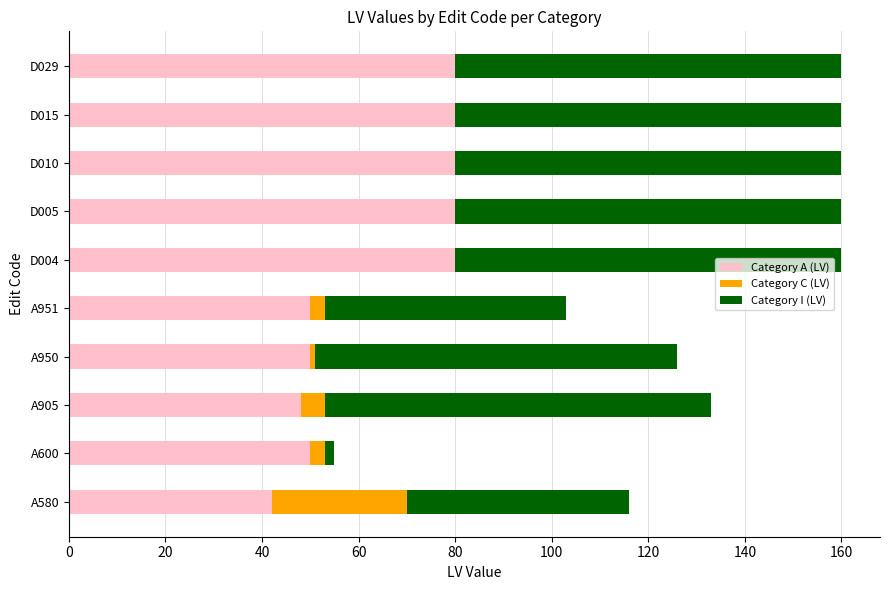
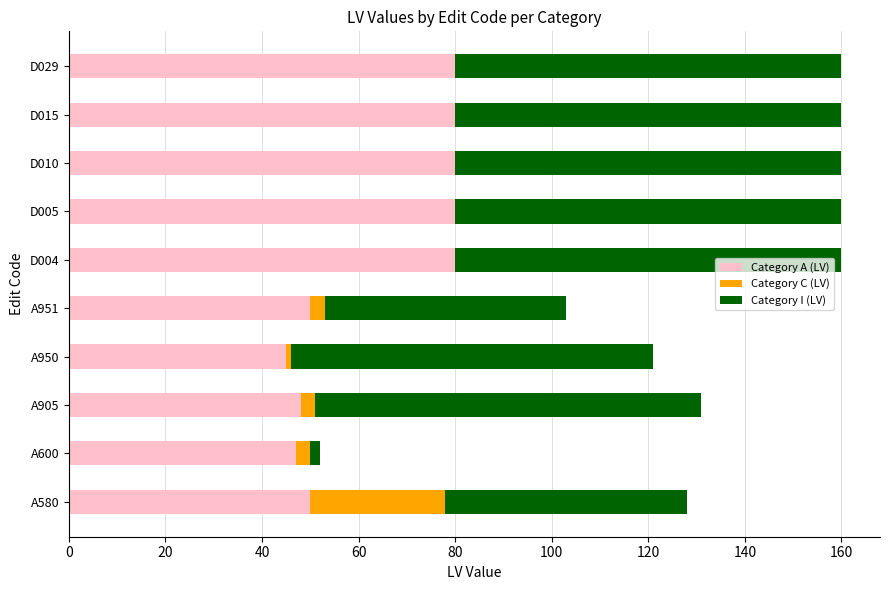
  {
    "Category A (LV)": {
      "D029": 80,
      "D015": 80,
      "D010": 80,
      "D005": 80,
      "D004": 80,
      "A951": 50,
-     "A950": 50,
+     "A950": 45,
      "A905": 48,
-     "A600": 50,
-     "A580": 42
+     "A600": 47,
+     "A580": 50
    },
    "Category C (LV)": {
      "D029": 0,
      "D015": 0,
      "D010": 0,
      "D005": 0,
      "D004": 0,
      "A951": 3,
      "A950": 1,
-     "A905": 5,
+     "A905": 3,
      "A600": 3,
      "A580": 28
    },
    "Category I (LV)": {
      "D029": 80,
      "D015": 80,
      "D010": 80,
      "D005": 80,
      "D004": 80,
      "A951": 50,
      "A950": 75,
      "A905": 80,
      "A600": 2,
-     "A580": 46
+     "A580": 50
    }
  }
